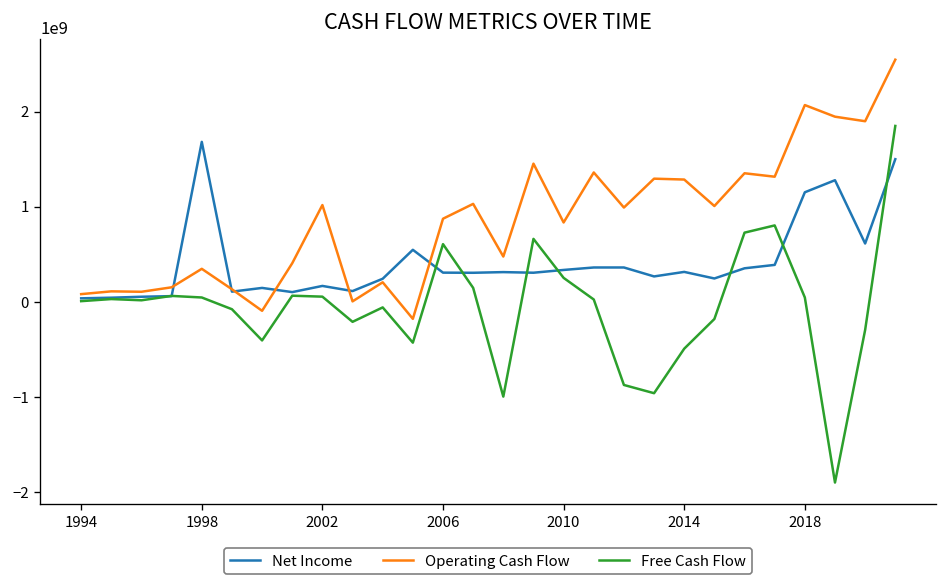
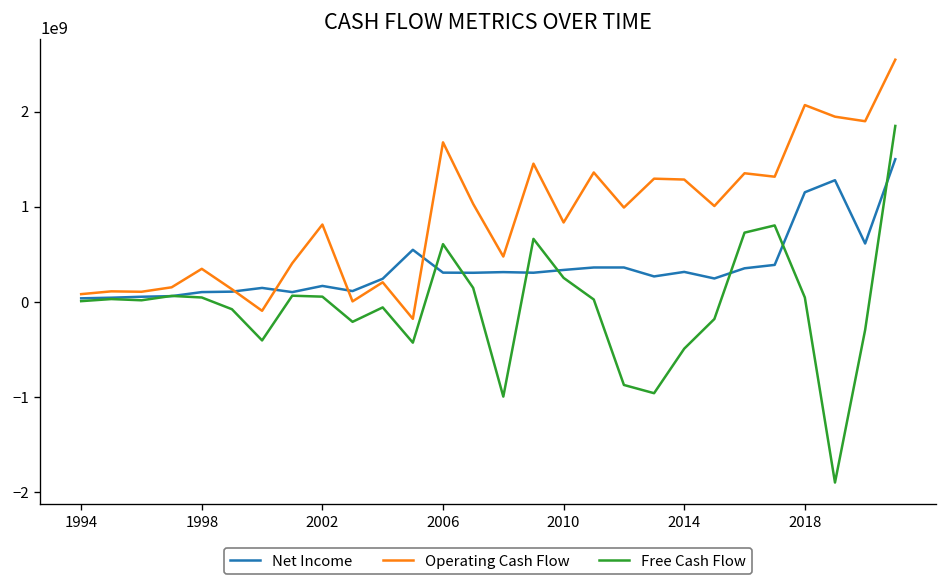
  {
    "Net Income": {
-     "1998": 1700000000,
+     "1998": 100000000,
      "2002": 200000000,
      "2006": 300000000,
      "2010": 300000000,
      "2014": 300000000,
      "2018": 1200000000
    },
    "Operating Cash Flow": {
      "1994": 100000000,
      "1998": 300000000,
-     "2002": 1000000000,
-     "2006": 900000000,
+     "2002": 800000000,
+     "2006": 1700000000,
      "2010": 800000000,
      "2014": 1300000000,
      "2018": 2100000000
    },
    "Free Cash Flow": {
      "1998": 0,
      "2002": 100000000,
      "2006": 600000000,
      "2010": 300000000,
      "2014": -500000000,
      "2018": 0
    }
  }
